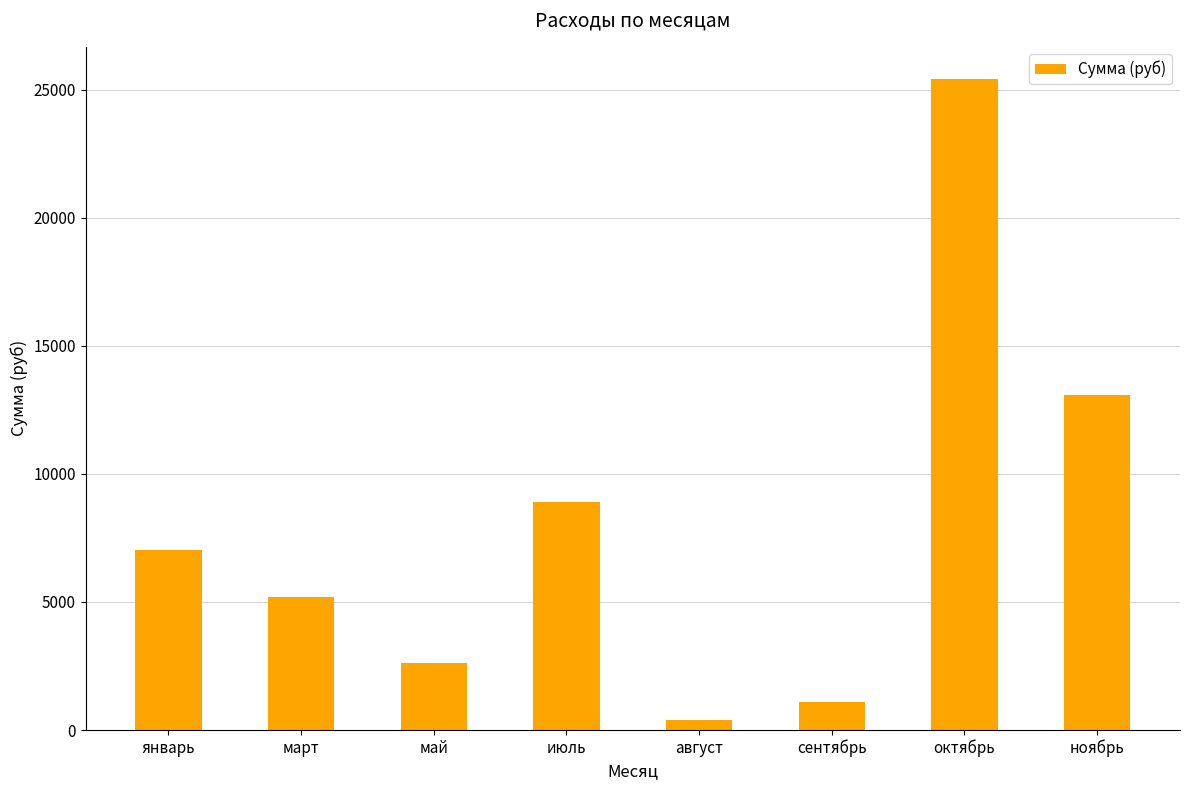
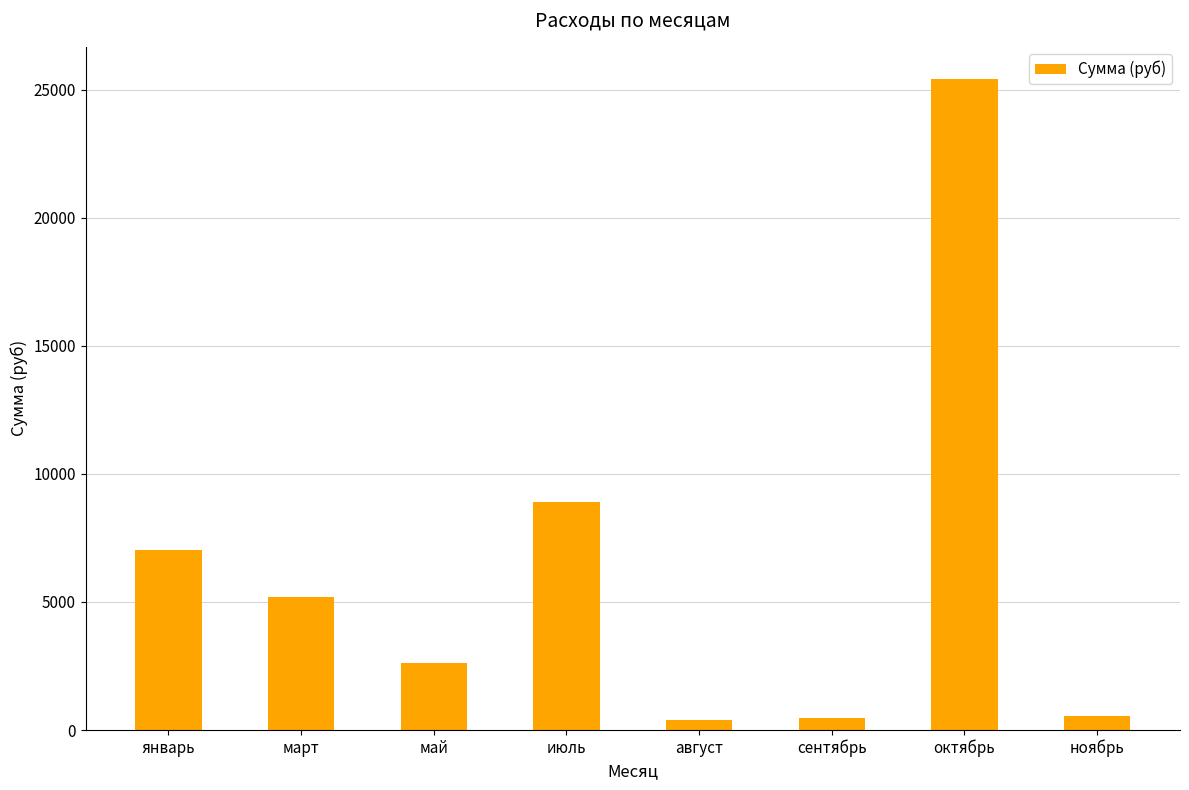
  {
    "январь": 7000,
    "март": 5200,
    "май": 2600,
    "июль": 8900,
    "август": 400,
-   "сентябрь": 1100,
+   "сентябрь": 500,
    "октябрь": 25400,
-   "ноябрь": 13100
+   "ноябрь": 500
  }
